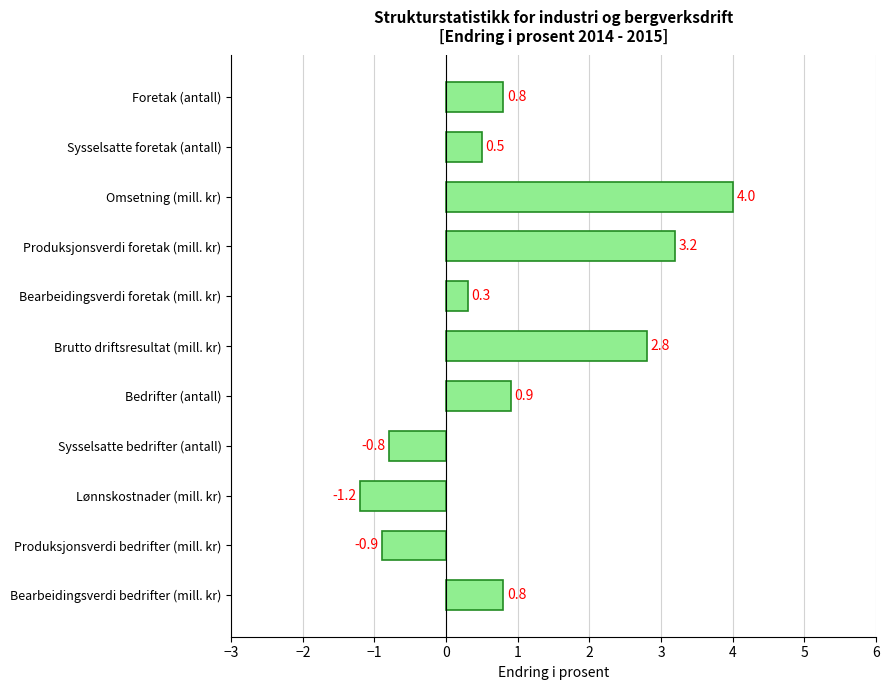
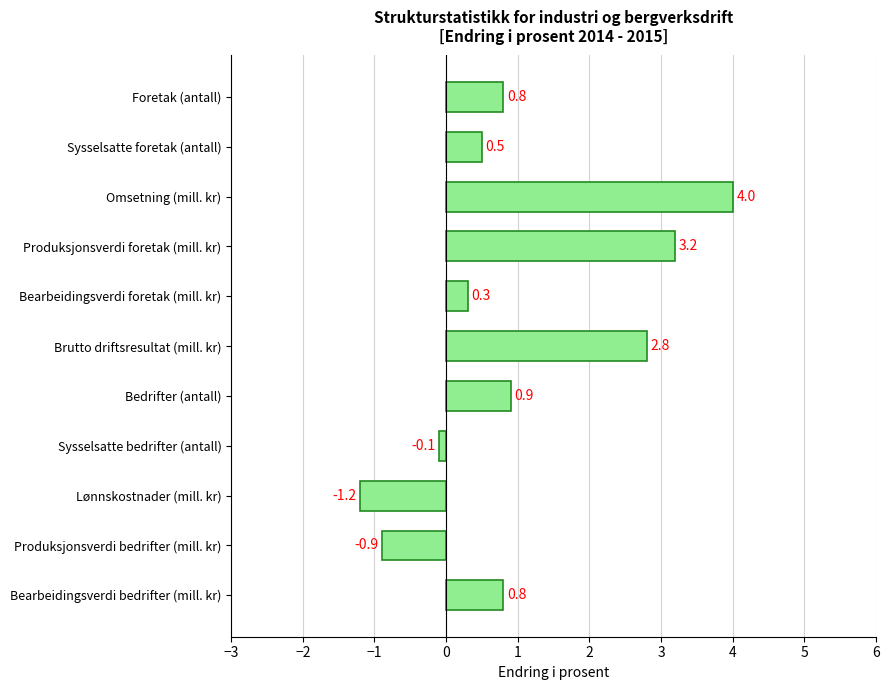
  {
    "Foretak (antall)": 0.8,
    "Sysselsatte foretak (antall)": 0.5,
    "Omsetning (mill. kr)": 4.0,
    "Produksjonsverdi foretak (mill. kr)": 3.2,
    "Bearbeidingsverdi foretak (mill. kr)": 0.3,
    "Brutto driftsresultat (mill. kr)": 2.8,
    "Bedrifter (antall)": 0.9,
-   "Sysselsatte bedrifter (antall)": -0.8,
+   "Sysselsatte bedrifter (antall)": -0.1,
    "Lønnskostnader (mill. kr)": -1.2,
    "Produksjonsverdi bedrifter (mill. kr)": -0.9,
    "Bearbeidingsverdi bedrifter (mill. kr)": 0.8
  }
